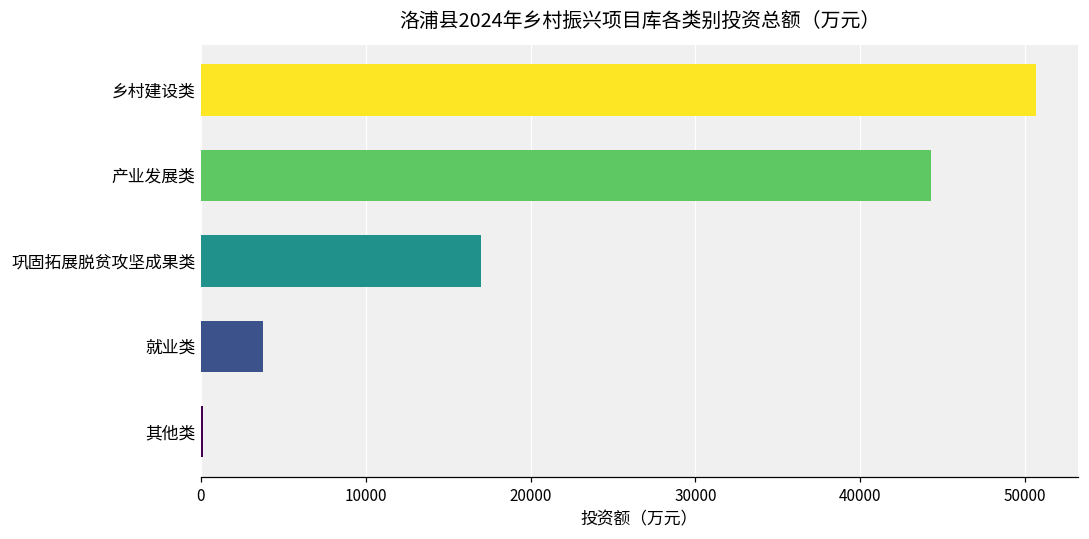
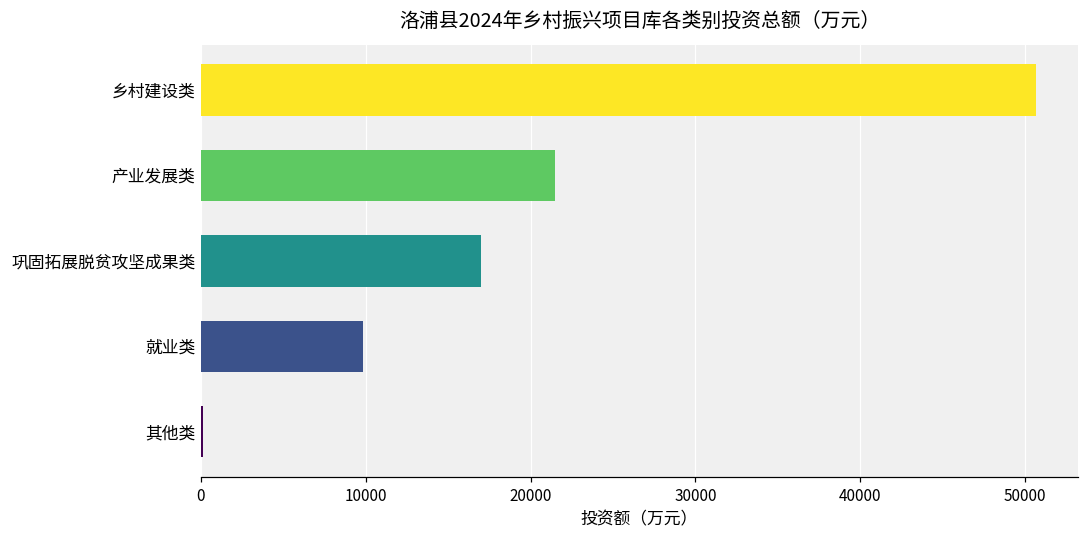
  {
    "乡村建设类": 50700,
-   "产业发展类": 44300,
+   "产业发展类": 21500,
    "巩固拓展脱贫攻坚成果类": 17000,
-   "就业类": 3700
+   "就业类": 9900
  }
